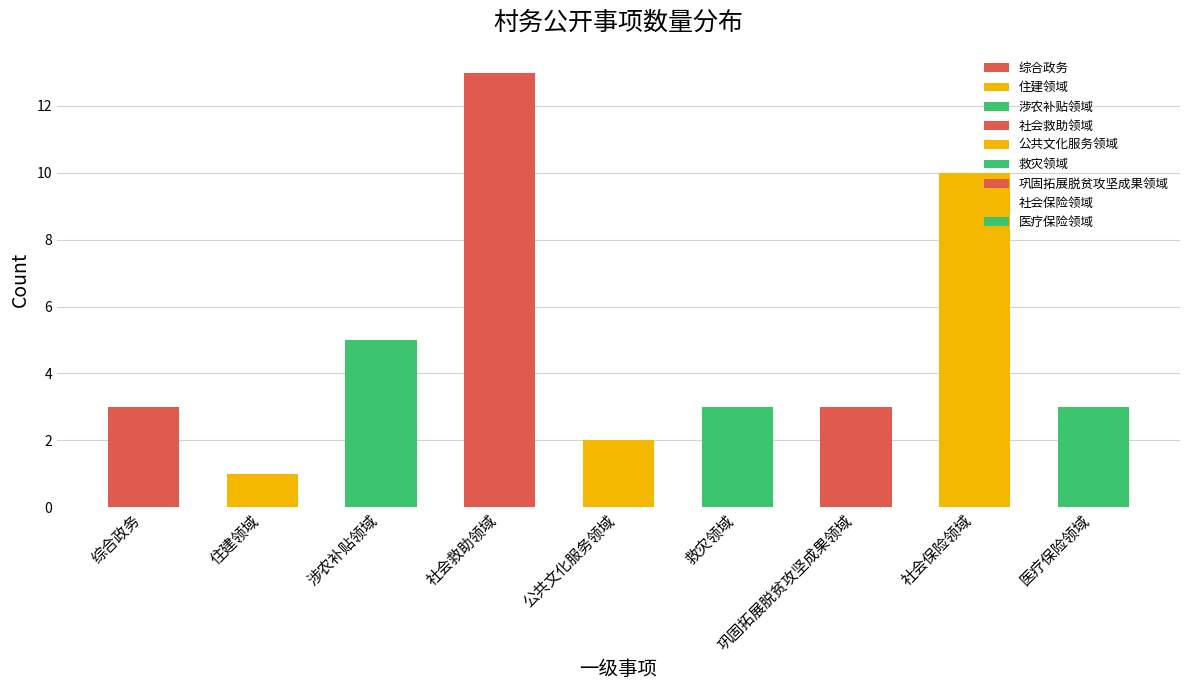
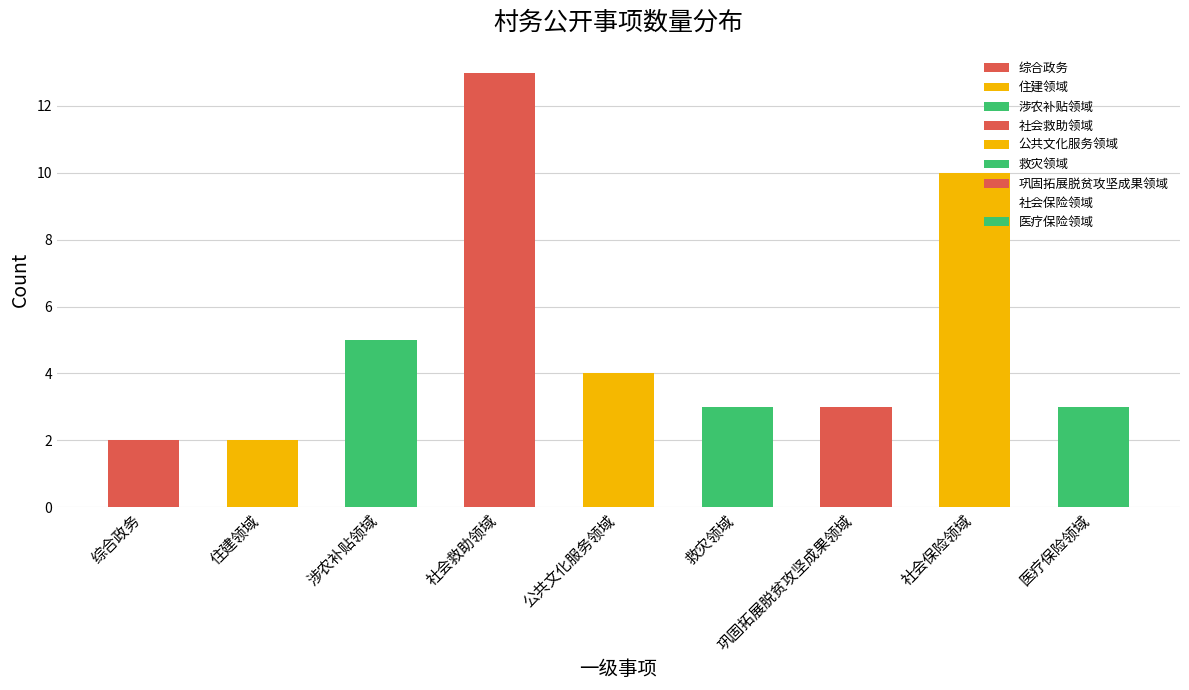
  {
-   "综合政务": 3,
-   "住建领域": 1,
+   "综合政务": 2,
+   "住建领域": 2,
    "涉农补贴领域": 5,
    "社会救助领域": 13,
-   "公共文化服务领域": 2,
+   "公共文化服务领域": 4,
    "救灾领域": 3,
    "巩固拓展脱贫攻坚成果领域": 3,
    "社会保险领域": 10,
    "医疗保险领域": 3
  }
